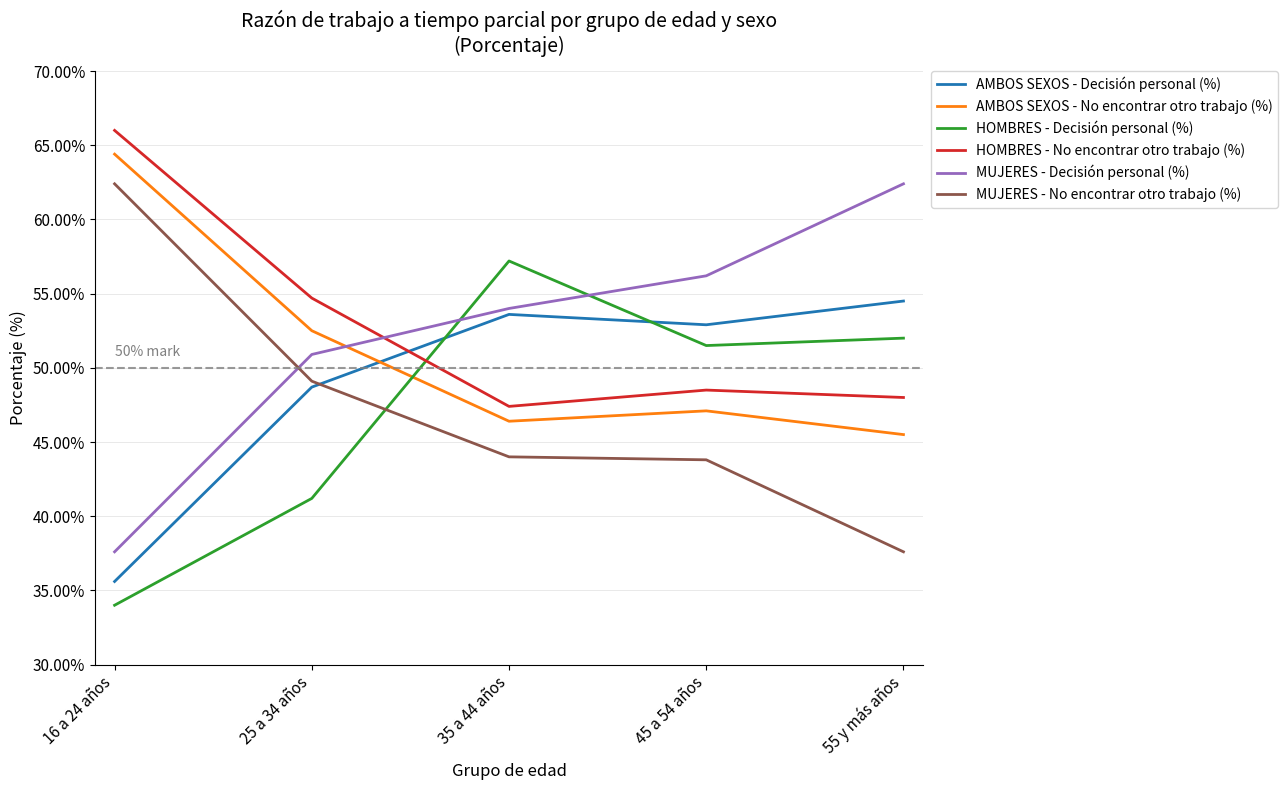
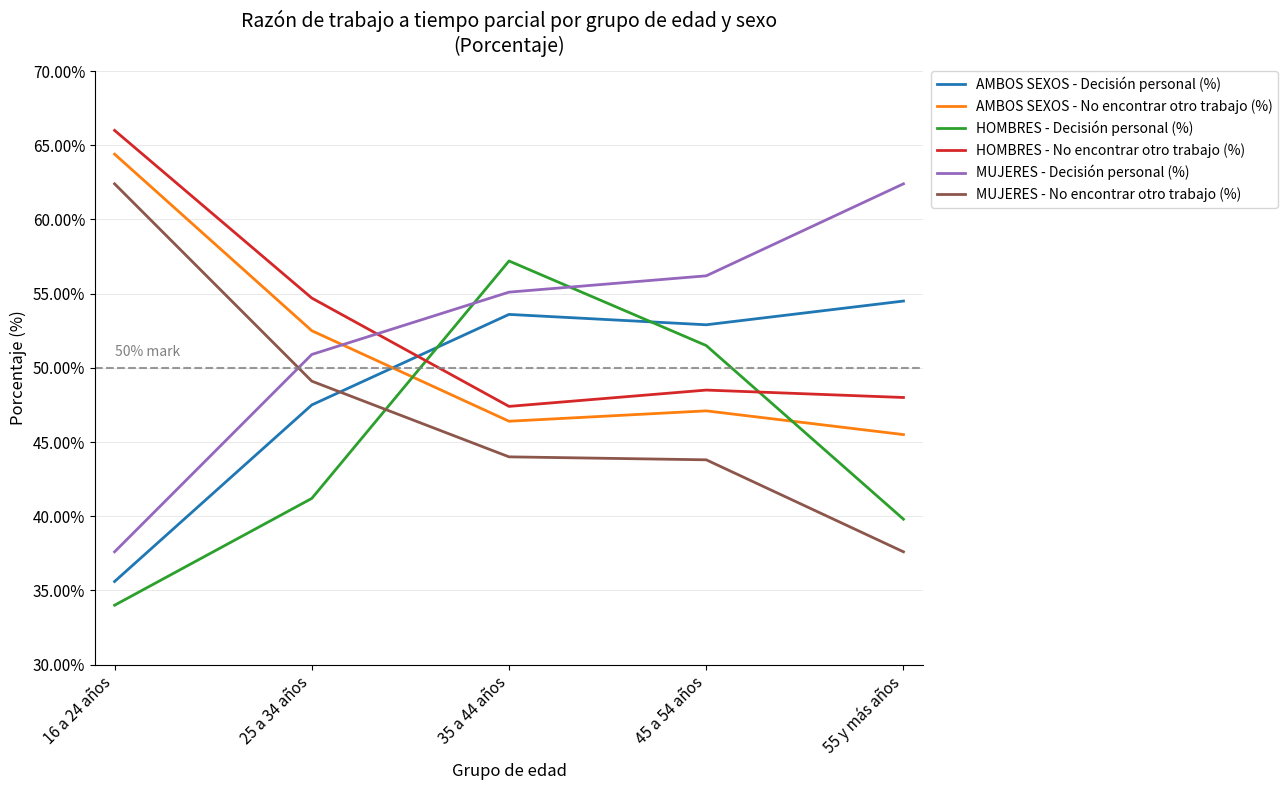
  {
    "AMBOS SEXOS - Decisión personal (%)": {
      "16 a 24 años": "35.6%",
-     "25 a 34 años": "48.7%",
+     "25 a 34 años": "47.5%",
      "35 a 44 años": "53.6%",
      "45 a 54 años": "52.9%",
      "55 y más años": "54.5%"
    },
    "AMBOS SEXOS - No encontrar otro trabajo (%)": {
      "16 a 24 años": "64.4%",
      "25 a 34 años": "52.5%",
      "35 a 44 años": "46.4%",
      "45 a 54 años": "47.1%",
      "55 y más años": "45.5%"
    },
    "HOMBRES - Decisión personal (%)": {
      "16 a 24 años": "34.0%",
      "25 a 34 años": "41.2%",
      "35 a 44 años": "57.2%",
      "45 a 54 años": "51.5%",
-     "55 y más años": "52.0%"
+     "55 y más años": "39.8%"
    },
    "HOMBRES - No encontrar otro trabajo (%)": {
      "16 a 24 años": "66.0%",
      "25 a 34 años": "54.7%",
      "35 a 44 años": "47.4%",
      "45 a 54 años": "48.5%",
      "55 y más años": "48.0%"
    },
    "MUJERES - Decisión personal (%)": {
      "16 a 24 años": "37.6%",
      "25 a 34 años": "50.9%",
-     "35 a 44 años": "54.0%",
+     "35 a 44 años": "55.1%",
      "45 a 54 años": "56.2%",
      "55 y más años": "62.4%"
    },
    "MUJERES - No encontrar otro trabajo (%)": {
      "16 a 24 años": "62.4%",
      "25 a 34 años": "49.1%",
      "35 a 44 años": "44.0%",
      "45 a 54 años": "43.8%",
      "55 y más años": "37.6%"
    }
  }
